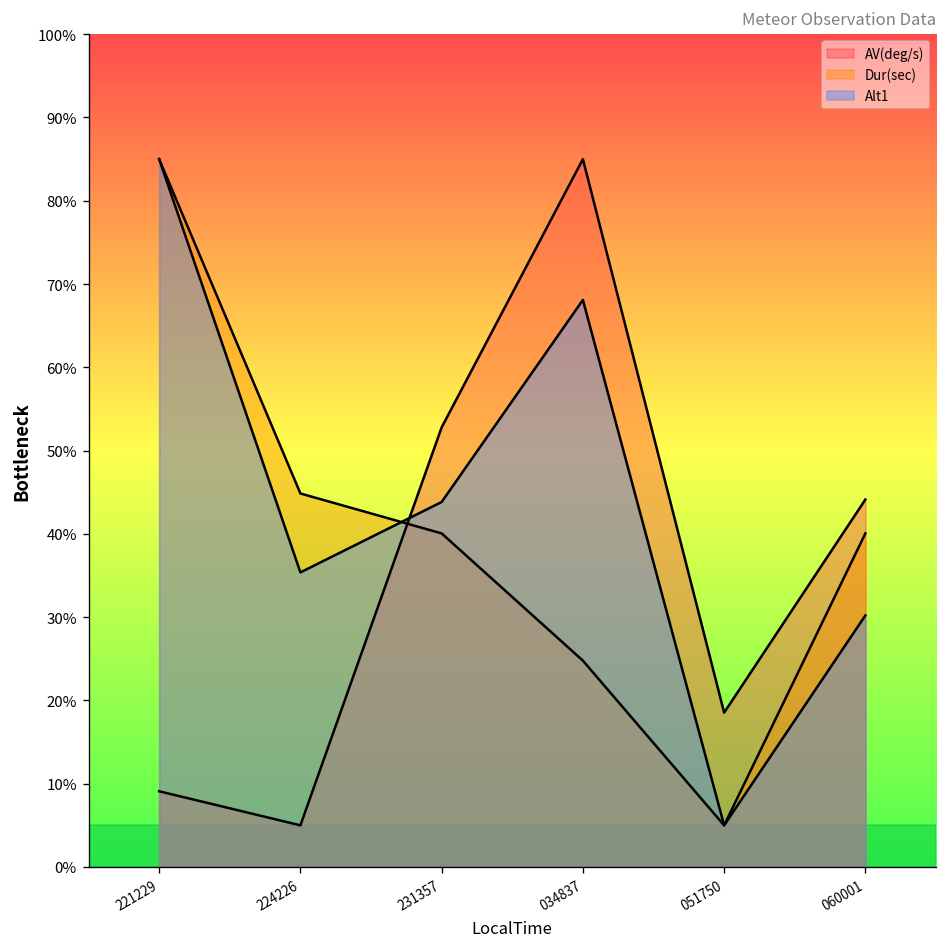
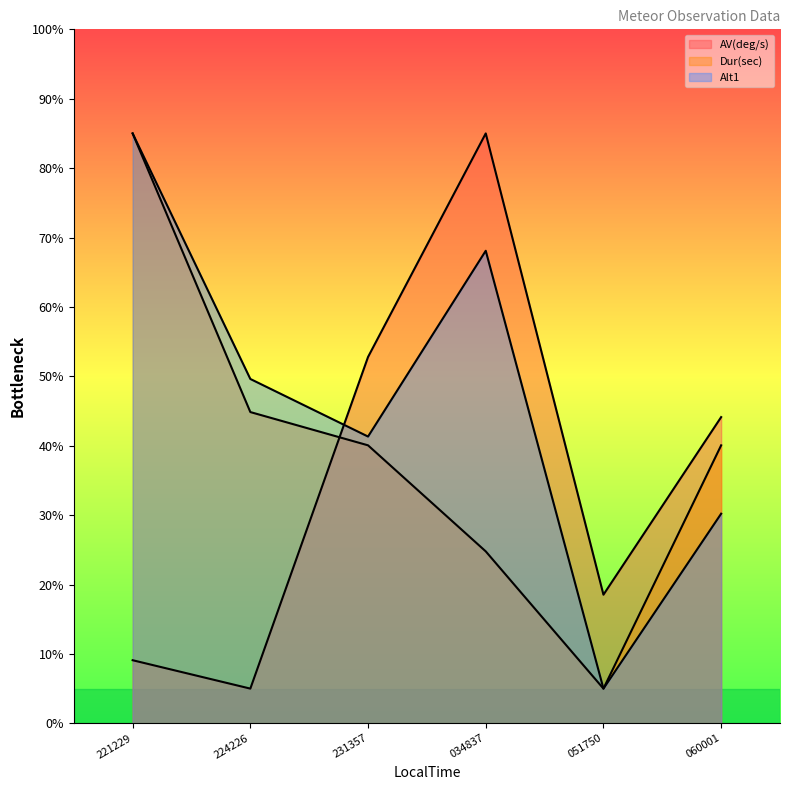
  {
    "Alt1": {
-     "224226": "35%",
-     "231357": "44%",
+     "224226": "50%",
+     "231357": "41%",
      "034837": "68%",
      "060001": "30%"
    }
  }
